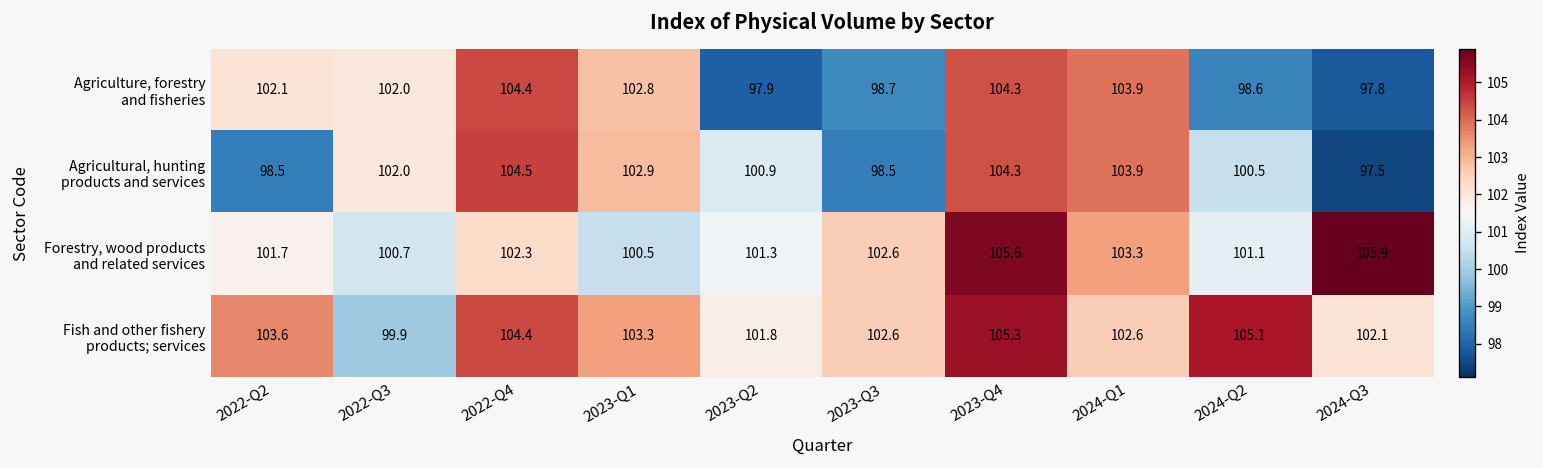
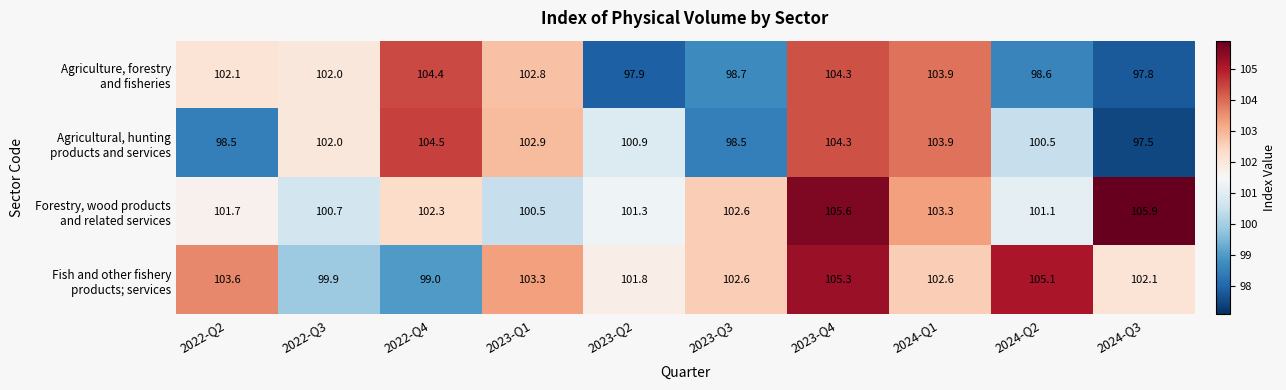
  {
    "Agriculture, forestry and fisheries": {
      "2022-Q2": 102.1,
      "2022-Q3": 102.0,
      "2022-Q4": 104.4,
      "2023-Q1": 102.8,
      "2023-Q2": 97.9,
      "2023-Q3": 98.7,
      "2023-Q4": 104.3,
      "2024-Q1": 103.9,
      "2024-Q2": 98.6,
      "2024-Q3": 97.8
    },
    "Agricultural, hunting products and services": {
      "2022-Q2": 98.5,
      "2022-Q3": 102.0,
      "2022-Q4": 104.5,
      "2023-Q1": 102.9,
      "2023-Q2": 100.9,
      "2023-Q3": 98.5,
      "2023-Q4": 104.3,
      "2024-Q1": 103.9,
      "2024-Q2": 100.5,
      "2024-Q3": 97.5
    },
    "Forestry, wood products and related services": {
      "2022-Q2": 101.7,
      "2022-Q3": 100.7,
      "2022-Q4": 102.3,
      "2023-Q1": 100.5,
      "2023-Q2": 101.3,
      "2023-Q3": 102.6,
      "2023-Q4": 105.6,
      "2024-Q1": 103.3,
      "2024-Q2": 101.1,
      "2024-Q3": 105.9
    },
    "Fish and other fishery products; services": {
      "2022-Q2": 103.6,
      "2022-Q3": 99.9,
-     "2022-Q4": 104.4,
+     "2022-Q4": 99.0,
      "2023-Q1": 103.3,
      "2023-Q2": 101.8,
      "2023-Q3": 102.6,
      "2023-Q4": 105.3,
      "2024-Q1": 102.6,
      "2024-Q2": 105.1,
      "2024-Q3": 102.1
    }
  }
